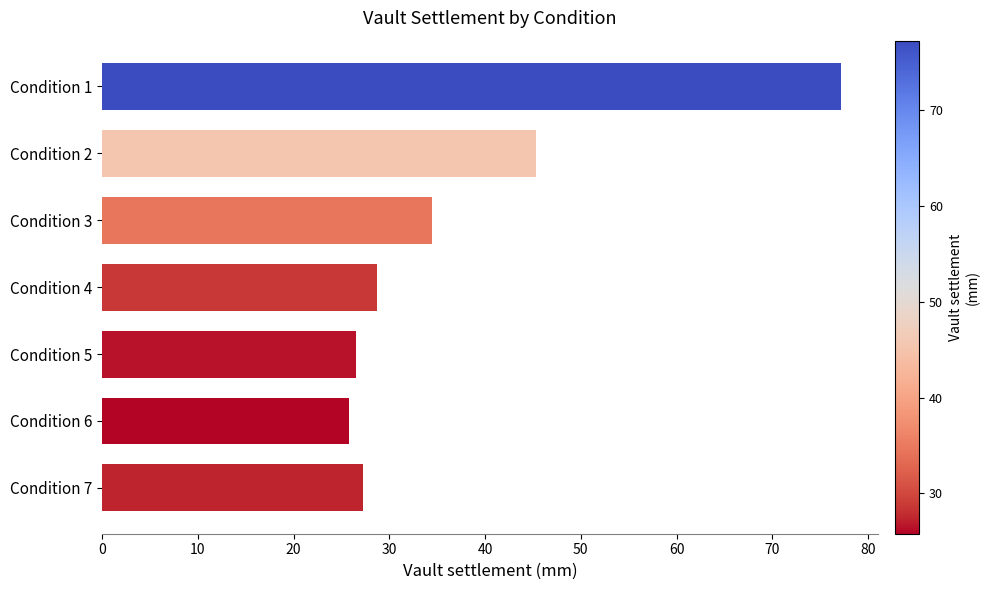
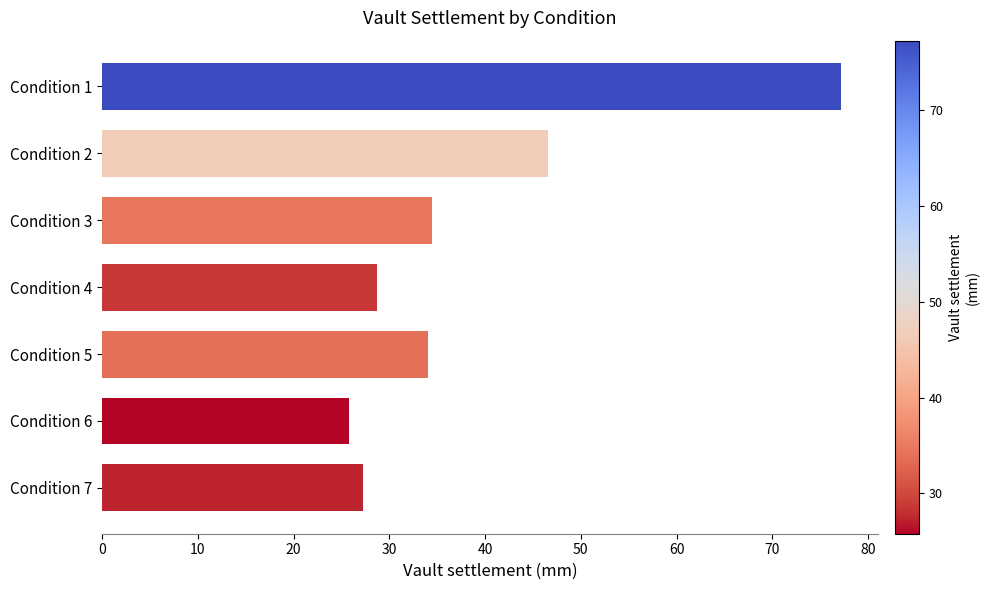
  {
    "Condition 1": 77,
-   "Condition 2": 45,
+   "Condition 2": 47,
    "Condition 3": 35,
    "Condition 4": 29,
-   "Condition 5": 27,
+   "Condition 5": 34,
    "Condition 6": 26,
    "Condition 7": 27
  }
